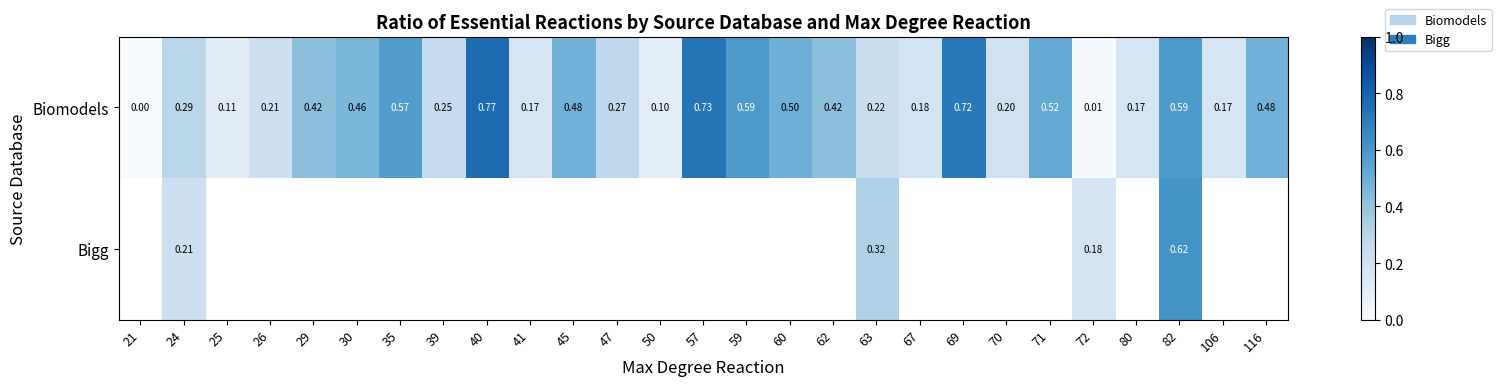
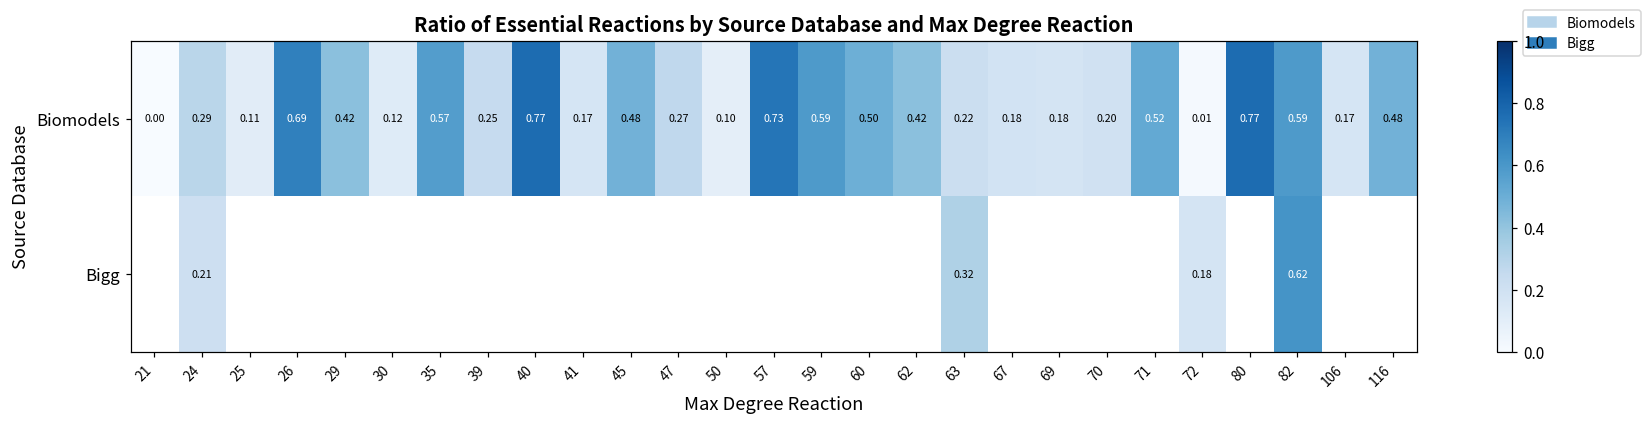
  {
    "Biomodels": {
      "21": 0.00,
      "24": 0.29,
      "25": 0.11,
-     "26": 0.21,
+     "26": 0.69,
      "29": 0.42,
-     "30": 0.46,
+     "30": 0.12,
      "35": 0.57,
      "39": 0.25,
      "40": 0.77,
      "41": 0.17,
      "45": 0.48,
      "47": 0.27,
      "50": 0.10,
      "57": 0.73,
      "59": 0.59,
      "60": 0.50,
      "62": 0.42,
      "63": 0.22,
      "67": 0.18,
-     "69": 0.72,
+     "69": 0.18,
      "70": 0.20,
      "71": 0.52,
      "72": 0.01,
-     "80": 0.17,
+     "80": 0.77,
      "82": 0.59,
      "106": 0.17,
      "116": 0.48
    },
    "Bigg": {
      "24": 0.21,
      "63": 0.32,
      "72": 0.18,
      "82": 0.62
    }
  }
